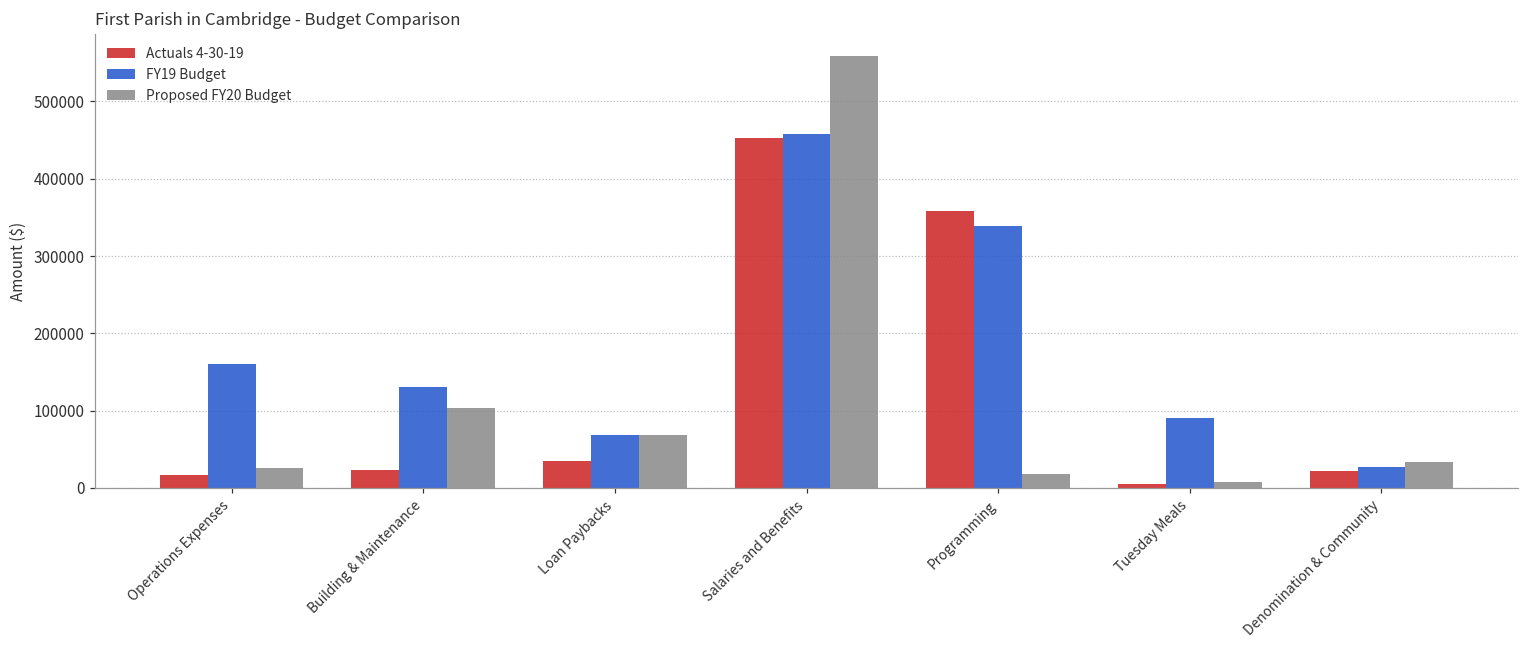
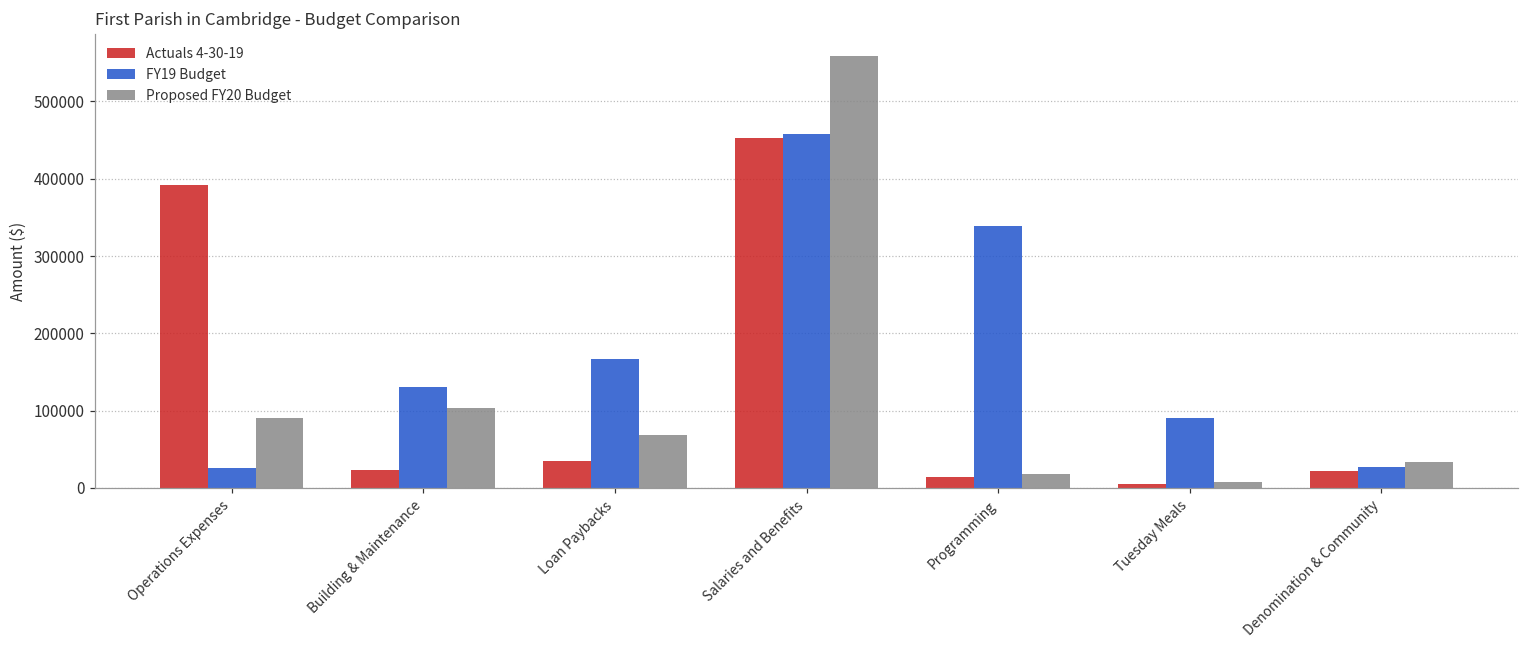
  {
    "Actuals 4-30-19": {
-     "Operations Expenses": 20000,
+     "Operations Expenses": 390000,
      "Building & Maintenance": 20000,
      "Loan Paybacks": 40000,
      "Salaries and Benefits": 450000,
-     "Programming": 360000,
+     "Programming": 10000,
      "Tuesday Meals": 10000,
      "Denomination & Community": 20000
    },
    "FY19 Budget": {
-     "Operations Expenses": 160000,
+     "Operations Expenses": 30000,
      "Building & Maintenance": 130000,
-     "Loan Paybacks": 70000,
+     "Loan Paybacks": 170000,
      "Salaries and Benefits": 460000,
      "Programming": 340000,
      "Tuesday Meals": 90000,
      "Denomination & Community": 30000
    },
    "Proposed FY20 Budget": {
-     "Operations Expenses": 30000,
+     "Operations Expenses": 90000,
      "Building & Maintenance": 100000,
      "Loan Paybacks": 70000,
      "Salaries and Benefits": 560000,
      "Programming": 20000,
      "Tuesday Meals": 10000,
      "Denomination & Community": 30000
    }
  }
